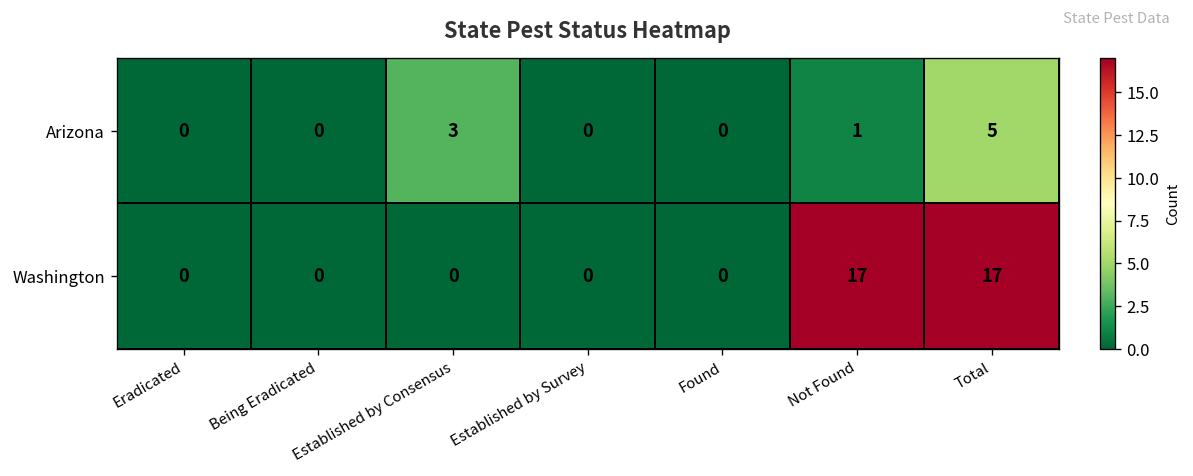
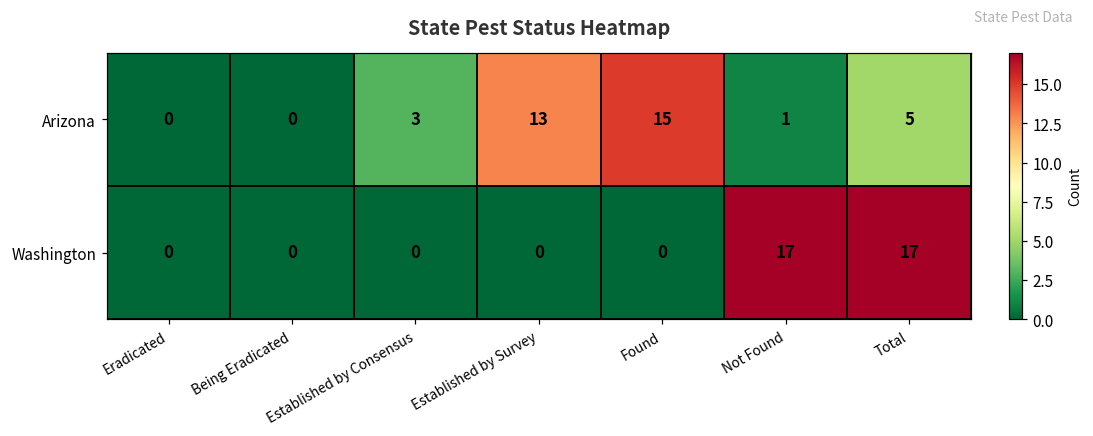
  {
    "Arizona": {
      "Eradicated": 0,
      "Being Eradicated": 0,
      "Established by Consensus": 3,
-     "Established by Survey": 0,
-     "Found": 0,
+     "Established by Survey": 13,
+     "Found": 15,
      "Not Found": 1,
      "Total": 5
    },
    "Washington": {
      "Eradicated": 0,
      "Being Eradicated": 0,
      "Established by Consensus": 0,
      "Established by Survey": 0,
      "Found": 0,
      "Not Found": 17,
      "Total": 17
    }
  }
